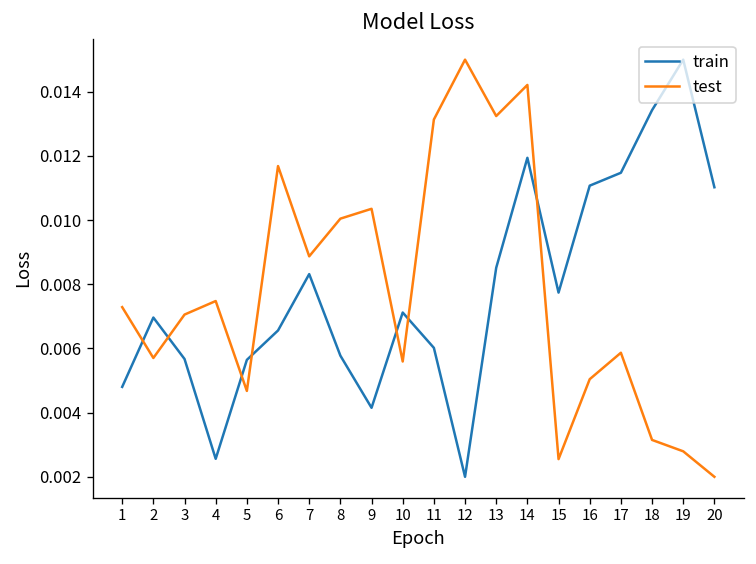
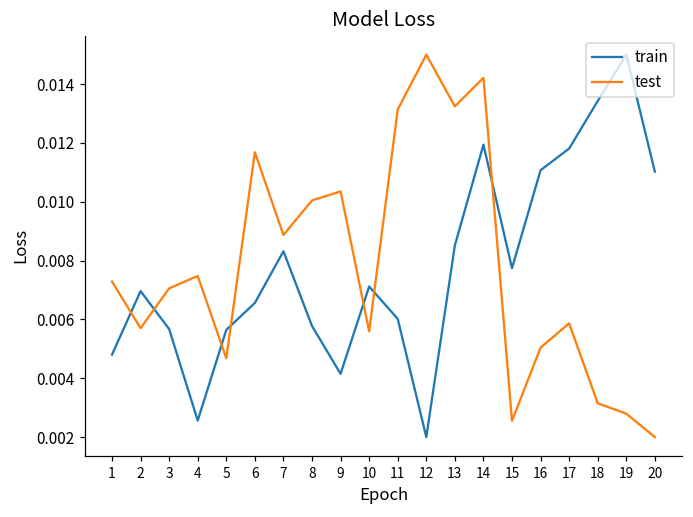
  {
    "train": {
      "1": 0.0048,
      "2": 0.0070,
      "3": 0.0057,
      "4": 0.0026,
      "5": 0.0056,
      "6": 0.0066,
      "7": 0.0083,
      "8": 0.0058,
      "9": 0.0042,
      "10": 0.0071,
      "11": 0.0060,
      "12": 0.0020,
      "13": 0.0085,
      "14": 0.0119,
      "15": 0.0077,
      "16": 0.0111,
-     "17": 0.0115,
+     "17": 0.0118,
      "18": 0.0134,
      "20": 0.0110
    },
    "test": {
      "1": 0.0073,
      "2": 0.0057,
      "3": 0.0071,
      "4": 0.0075,
      "5": 0.0047,
      "6": 0.0117,
      "7": 0.0089,
      "8": 0.0100,
      "9": 0.0104,
      "10": 0.0056,
      "11": 0.0131,
      "12": 0.0150,
      "13": 0.0132,
      "14": 0.0142,
      "15": 0.0026,
      "16": 0.0050,
      "17": 0.0059,
      "18": 0.0031,
      "19": 0.0028,
      "20": 0.0020
    }
  }
